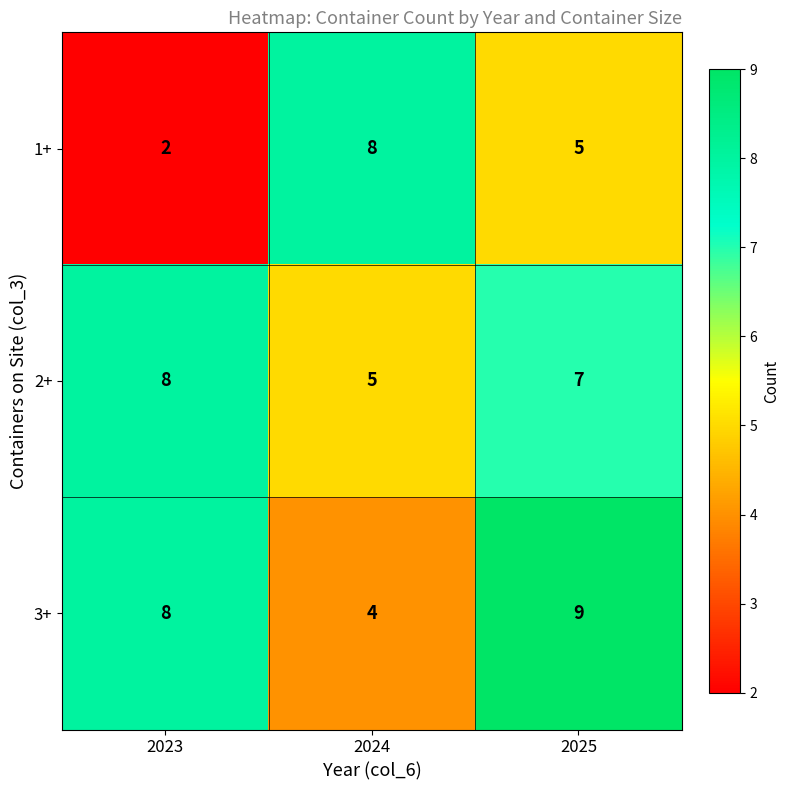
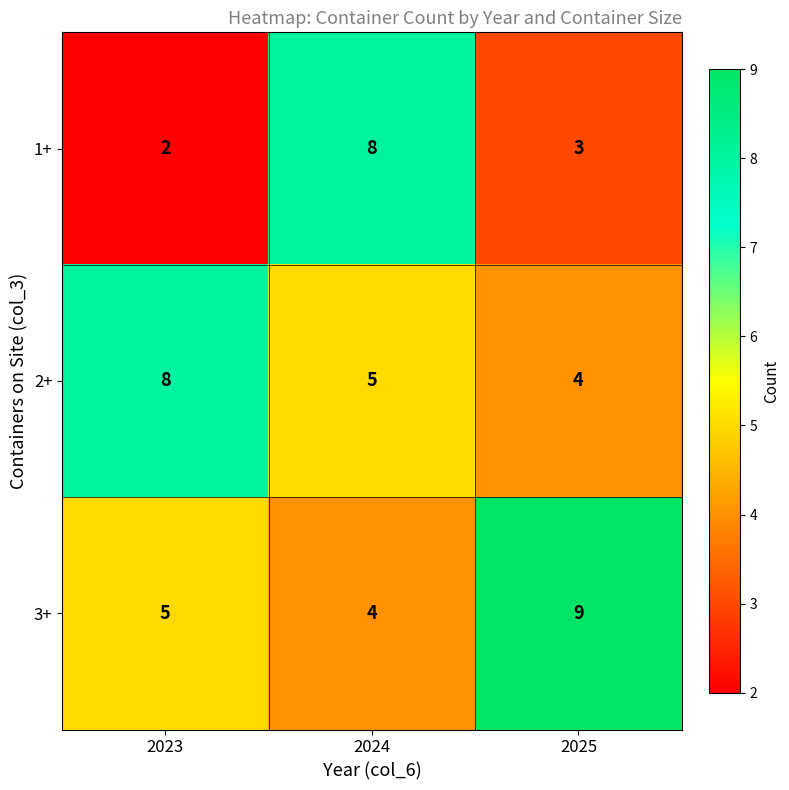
  {
    "1+": {
      "2023": 2,
      "2024": 8,
-     "2025": 5
+     "2025": 3
    },
    "2+": {
      "2023": 8,
      "2024": 5,
-     "2025": 7
+     "2025": 4
    },
    "3+": {
-     "2023": 8,
+     "2023": 5,
      "2024": 4,
      "2025": 9
    }
  }
